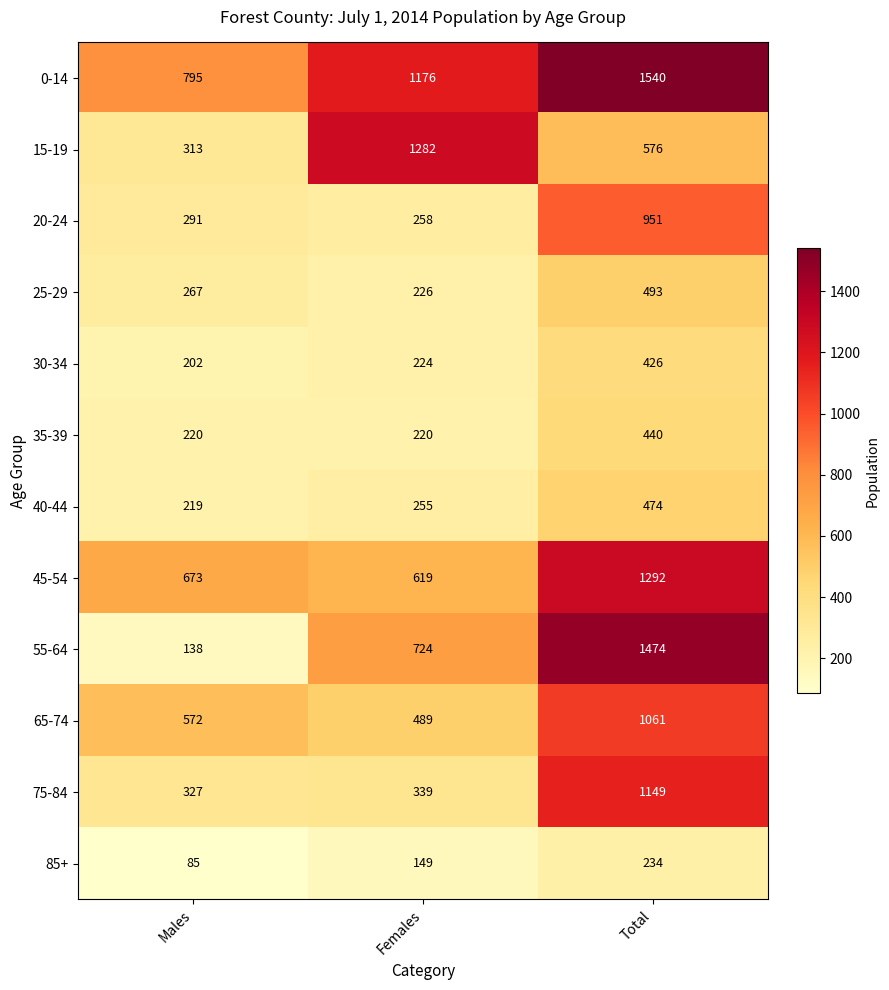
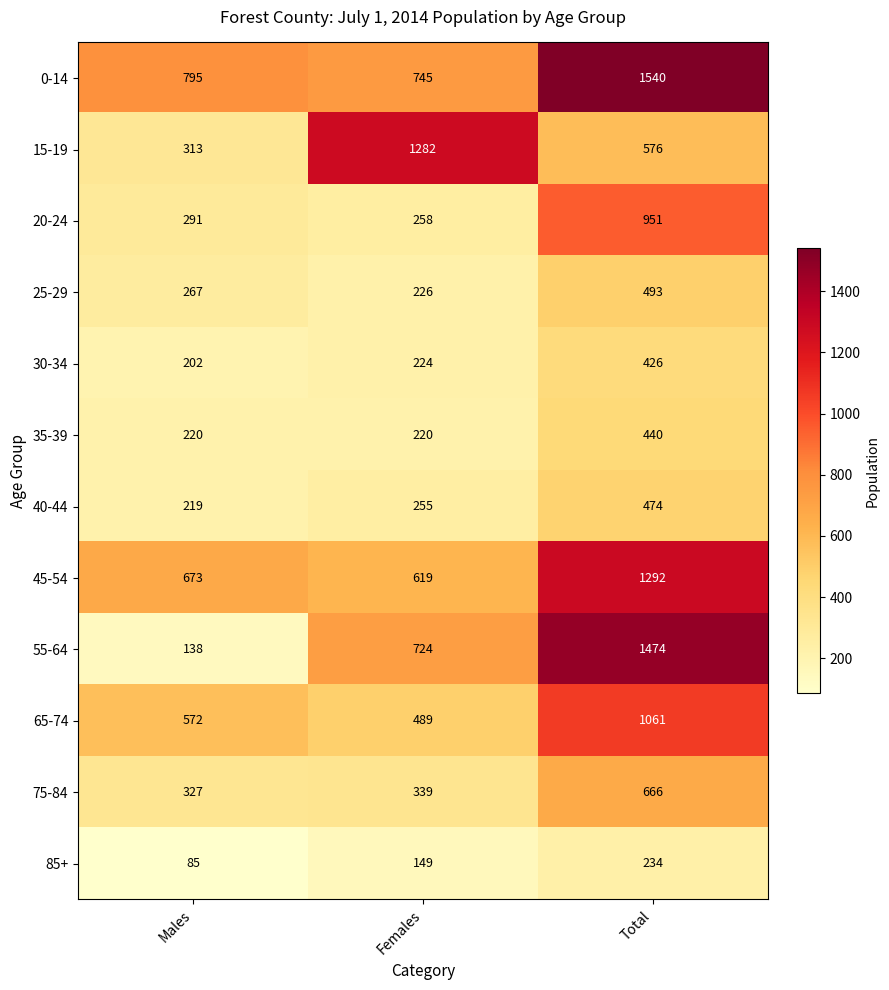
  {
    "0-14": {
      "Males": 795,
-     "Females": 1176,
+     "Females": 745,
      "Total": 1540
    },
    "15-19": {
      "Males": 313,
      "Females": 1282,
      "Total": 576
    },
    "20-24": {
      "Males": 291,
      "Females": 258,
      "Total": 951
    },
    "25-29": {
      "Males": 267,
      "Females": 226,
      "Total": 493
    },
    "30-34": {
      "Males": 202,
      "Females": 224,
      "Total": 426
    },
    "35-39": {
      "Males": 220,
      "Females": 220,
      "Total": 440
    },
    "40-44": {
      "Males": 219,
      "Females": 255,
      "Total": 474
    },
    "45-54": {
      "Males": 673,
      "Females": 619,
      "Total": 1292
    },
    "55-64": {
      "Males": 138,
      "Females": 724,
      "Total": 1474
    },
    "65-74": {
      "Males": 572,
      "Females": 489,
      "Total": 1061
    },
    "75-84": {
      "Males": 327,
      "Females": 339,
-     "Total": 1149
+     "Total": 666
    },
    "85+": {
      "Males": 85,
      "Females": 149,
      "Total": 234
    }
  }
